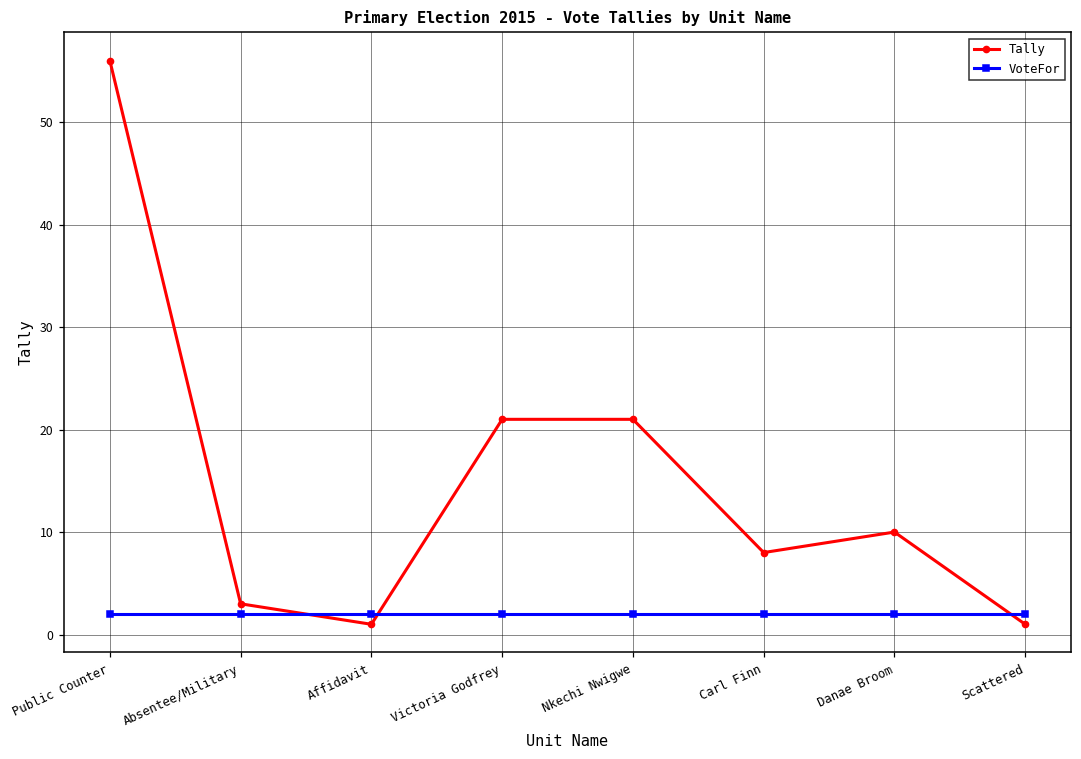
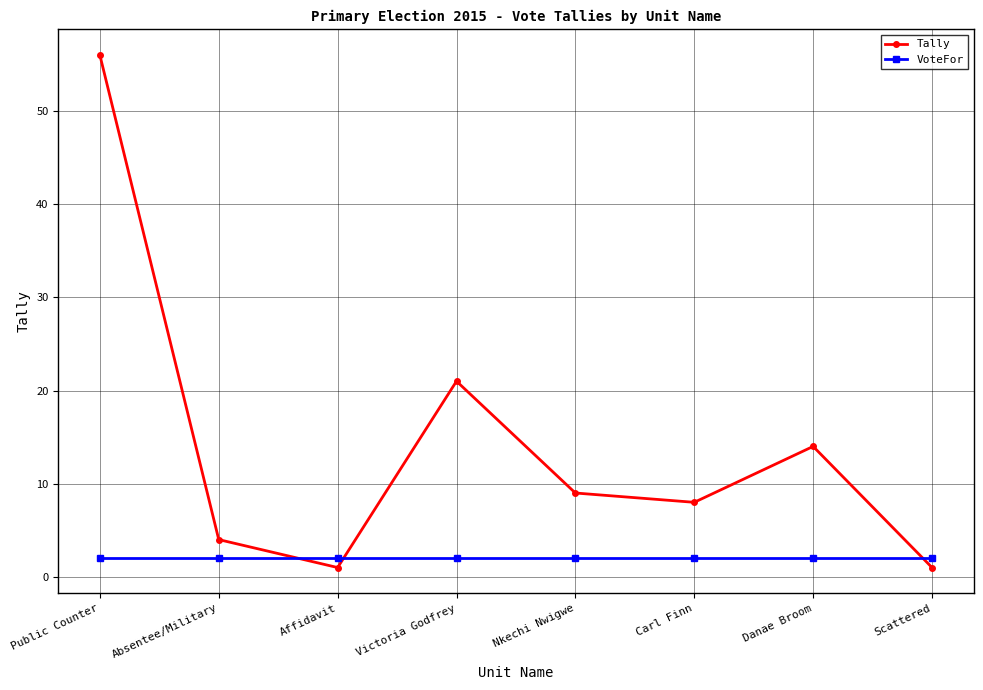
  {
    "Tally": {
      "Public Counter": 56,
-     "Absentee/Military": 3,
+     "Absentee/Military": 4,
      "Affidavit": 1,
      "Victoria Godfrey": 21,
-     "Nkechi Nwigwe": 21,
+     "Nkechi Nwigwe": 9,
      "Carl Finn": 8,
-     "Danae Broom": 10,
+     "Danae Broom": 14,
      "Scattered": 1
    },
    "VoteFor": {
      "Public Counter": 2,
      "Absentee/Military": 2,
      "Affidavit": 2,
      "Victoria Godfrey": 2,
      "Nkechi Nwigwe": 2,
      "Carl Finn": 2,
      "Danae Broom": 2,
      "Scattered": 2
    }
  }
